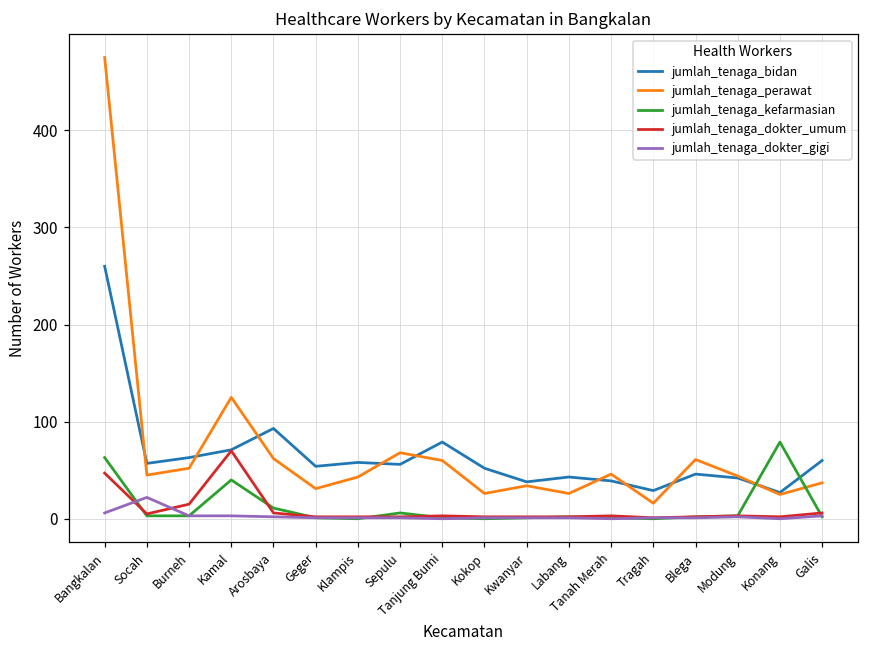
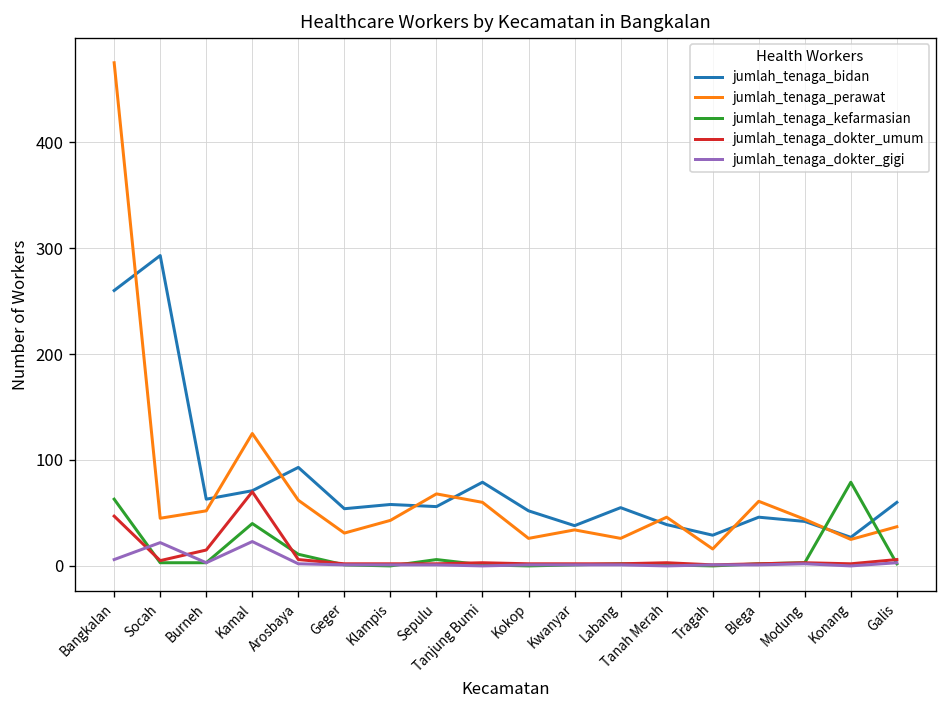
  {
    "jumlah_tenaga_bidan": {
      "Bangkalan": 260,
-     "Socah": 60,
+     "Socah": 290,
      "Burneh": 60,
      "Arosbaya": 90,
      "Geger": 50,
      "Klampis": 60,
      "Sepulu": 60,
      "Tanjung Bumi": 80,
      "Kokop": 50,
      "Kwanyar": 40,
-     "Labang": 40,
+     "Labang": 60,
      "Tanah Merah": 40,
      "Tragah": 30,
      "Blega": 50,
      "Galis": 60
    },
    "jumlah_tenaga_perawat": {
      "Bangkalan": 480,
      "Socah": 50,
      "Burneh": 50,
      "Kamal": 130,
      "Arosbaya": 60,
      "Geger": 30,
      "Klampis": 40,
      "Sepulu": 70,
      "Tanjung Bumi": 60,
      "Kokop": 30,
      "Kwanyar": 30,
      "Labang": 30,
      "Tanah Merah": 50,
      "Tragah": 20,
      "Blega": 60,
      "Galis": 40
    },
    "jumlah_tenaga_kefarmasian": {
      "Bangkalan": 60,
      "Kamal": 40,
      "Arosbaya": 10,
      "Sepulu": 10,
      "Konang": 80
    },
    "jumlah_tenaga_dokter_umum": {
      "Bangkalan": 50,
      "Burneh": 20,
      "Arosbaya": 10,
      "Galis": 10
    },
    "jumlah_tenaga_dokter_gigi": {
      "Bangkalan": 10,
      "Socah": 20,
-     "Kamal": 0,
+     "Kamal": 20,
      "Arosbaya": 0
    }
  }
